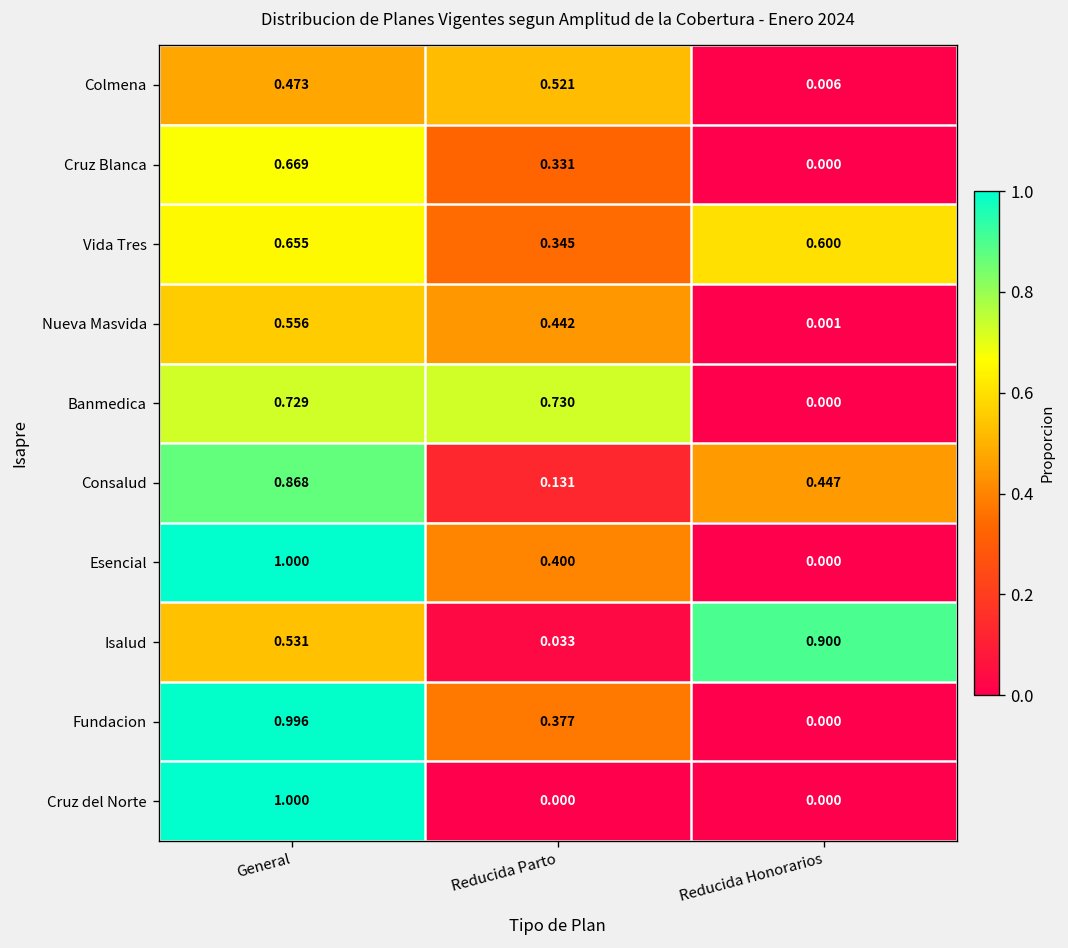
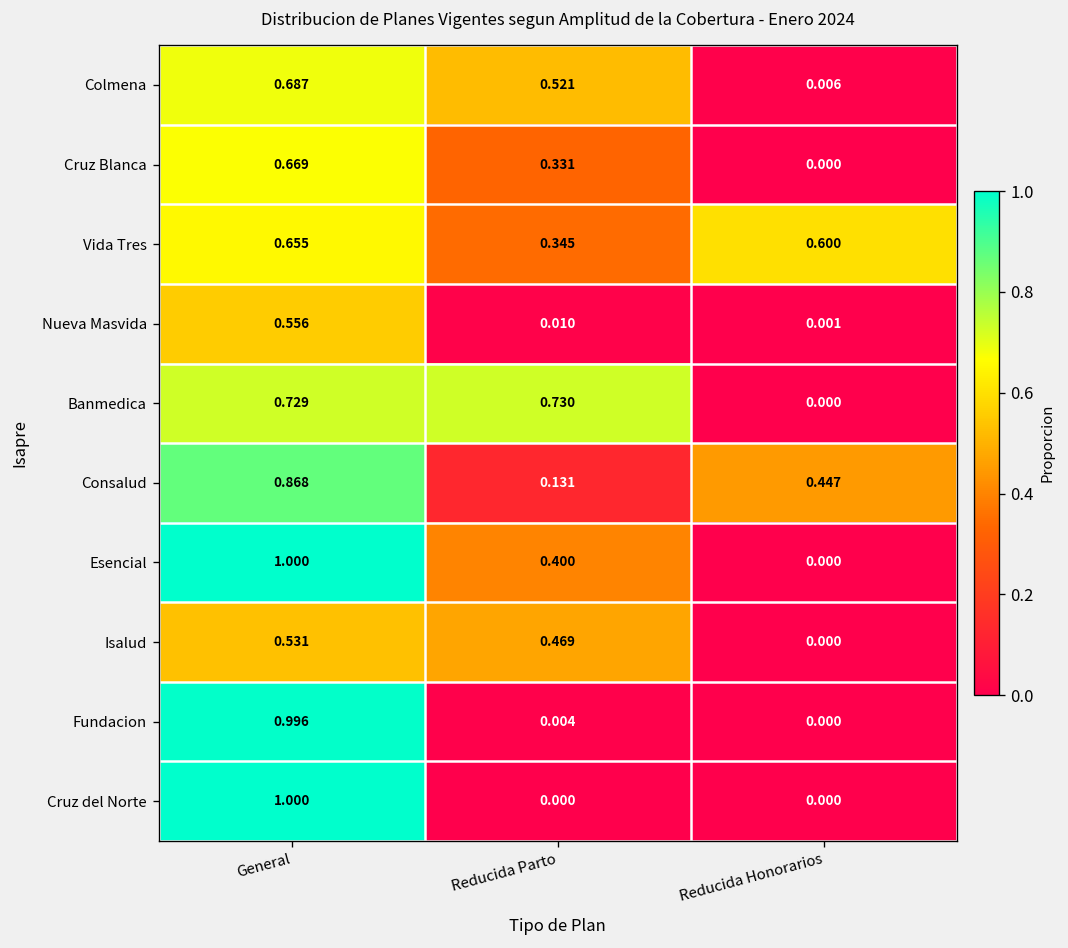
  {
    "Colmena": {
-     "General": 0.473,
+     "General": 0.687,
      "Reducida Parto": 0.521,
      "Reducida Honorarios": 0.006
    },
    "Cruz Blanca": {
      "General": 0.669,
      "Reducida Parto": 0.331,
      "Reducida Honorarios": 0.000
    },
    "Vida Tres": {
      "General": 0.655,
      "Reducida Parto": 0.345,
      "Reducida Honorarios": 0.600
    },
    "Nueva Masvida": {
      "General": 0.556,
-     "Reducida Parto": 0.442,
+     "Reducida Parto": 0.010,
      "Reducida Honorarios": 0.001
    },
    "Banmedica": {
      "General": 0.729,
      "Reducida Parto": 0.730,
      "Reducida Honorarios": 0.000
    },
    "Consalud": {
      "General": 0.868,
      "Reducida Parto": 0.131,
      "Reducida Honorarios": 0.447
    },
    "Esencial": {
      "General": 1.000,
      "Reducida Parto": 0.400,
      "Reducida Honorarios": 0.000
    },
    "Isalud": {
      "General": 0.531,
-     "Reducida Parto": 0.033,
-     "Reducida Honorarios": 0.900
+     "Reducida Parto": 0.469,
+     "Reducida Honorarios": 0.000
    },
    "Fundacion": {
      "General": 0.996,
-     "Reducida Parto": 0.377,
+     "Reducida Parto": 0.004,
      "Reducida Honorarios": 0.000
    },
    "Cruz del Norte": {
      "General": 1.000,
      "Reducida Parto": 0.000,
      "Reducida Honorarios": 0.000
    }
  }
